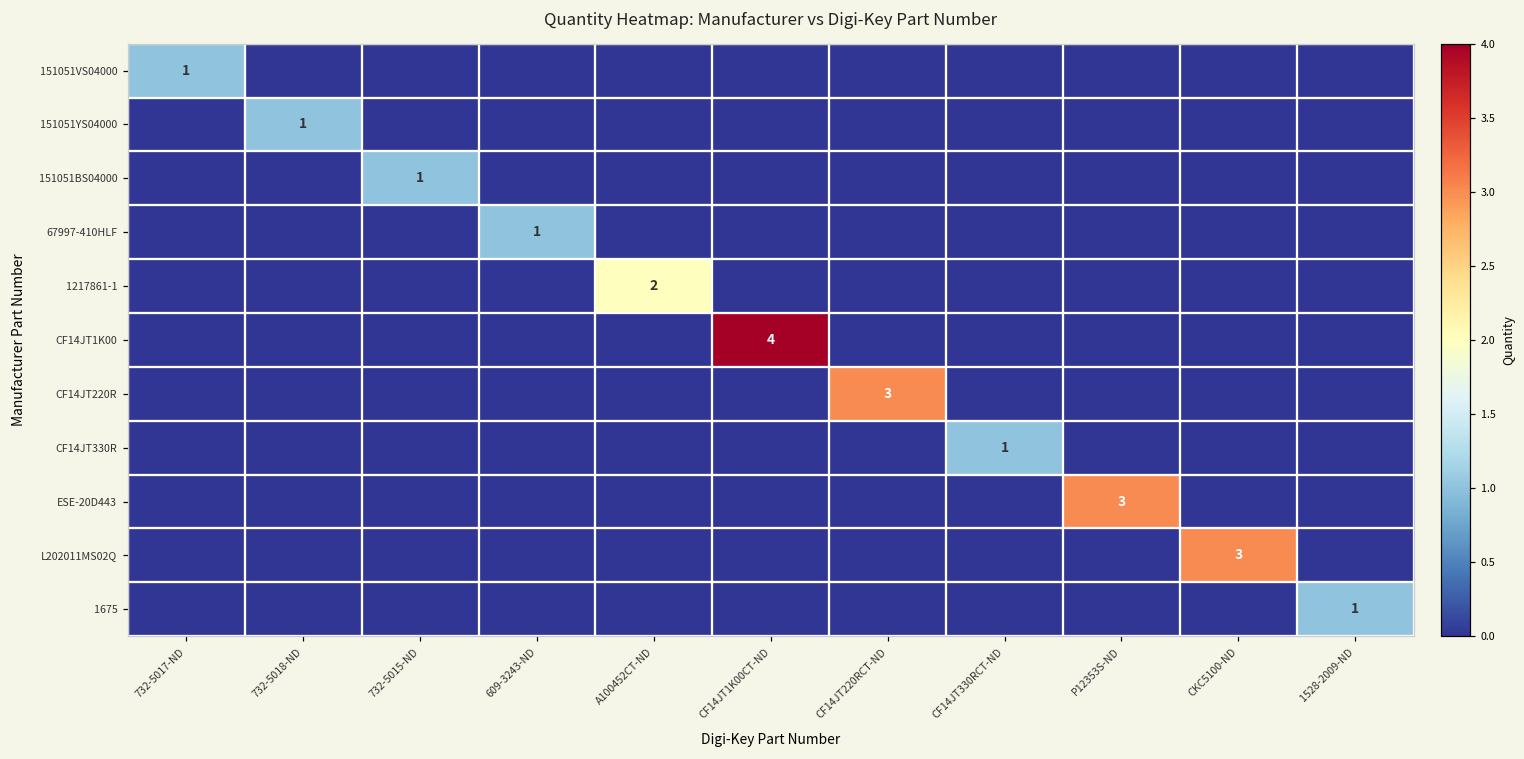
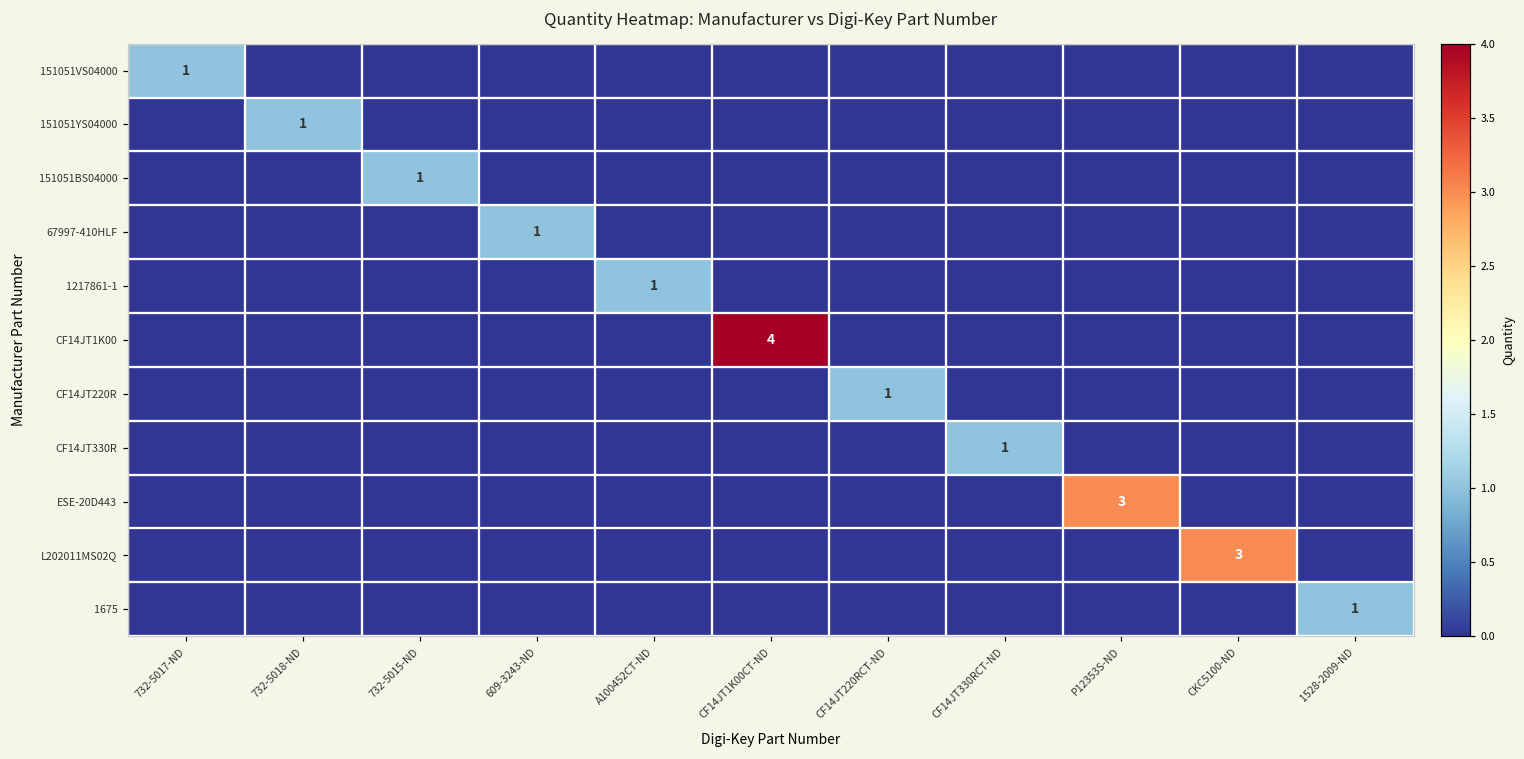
  {
    "151051VS04000": {
      "732-5017-ND": 1
    },
    "151051YS04000": {
      "732-5018-ND": 1
    },
    "151051BS04000": {
      "732-5015-ND": 1
    },
    "67997-410HLF": {
      "609-3243-ND": 1
    },
    "1217861-1": {
-     "A100452CT-ND": 2
+     "A100452CT-ND": 1
    },
    "CF14JT1K00": {
      "CF14JT1K00CT-ND": 4
    },
    "CF14JT220R": {
-     "CF14JT220RCT-ND": 3
+     "CF14JT220RCT-ND": 1
    },
    "CF14JT330R": {
      "CF14JT330RCT-ND": 1
    },
    "ESE-20D443": {
      "P12353S-ND": 3
    },
    "L202011MS02Q": {
      "CKC5100-ND": 3
    },
    "1675": {
      "1528-2009-ND": 1
    }
  }
